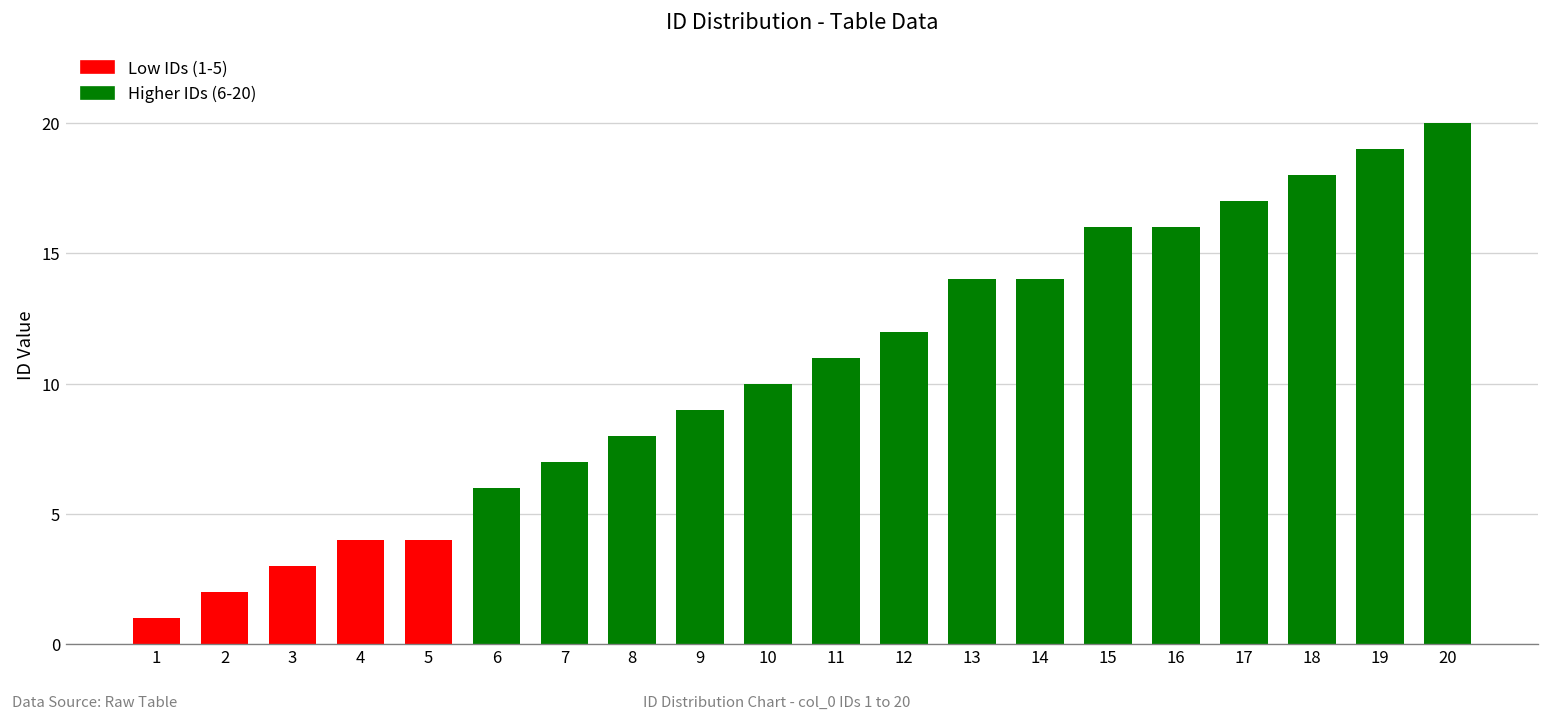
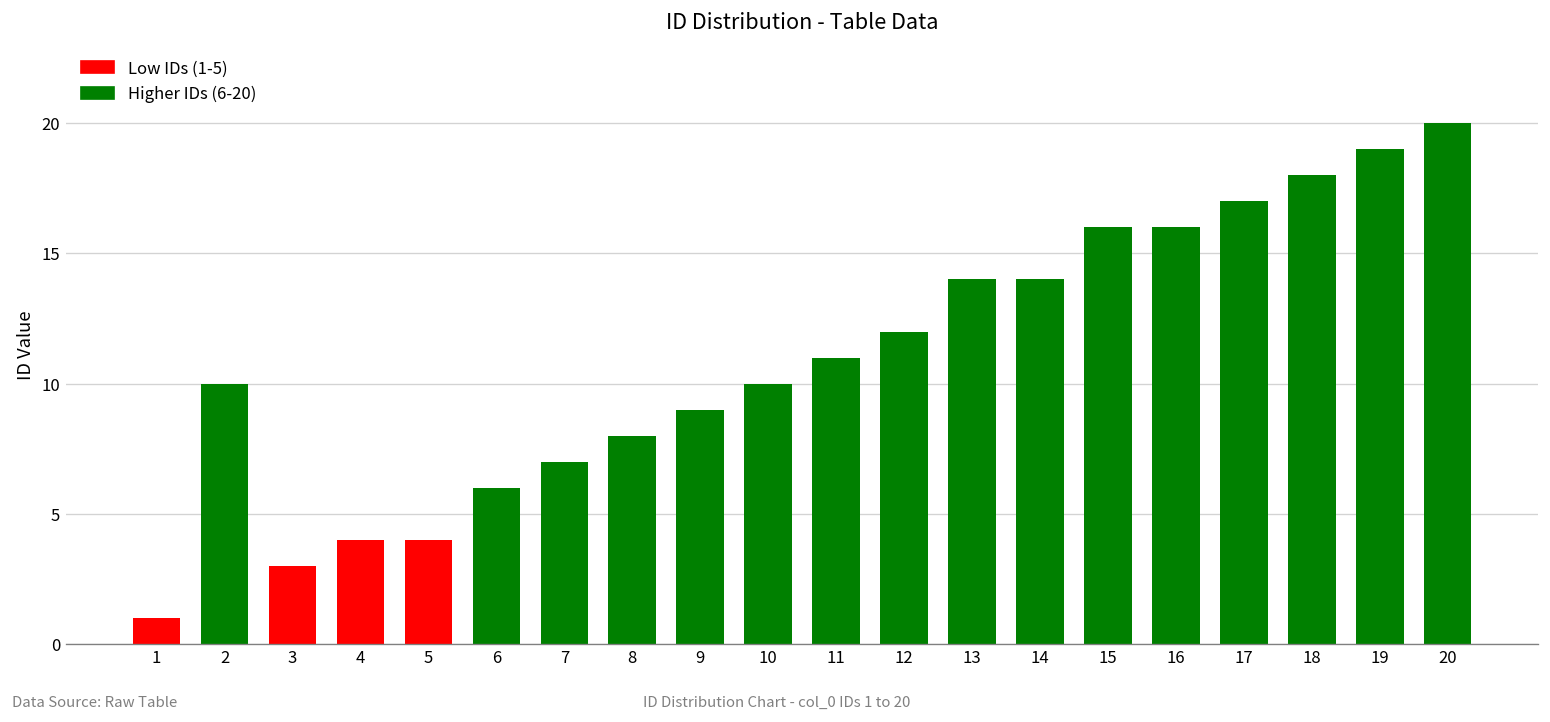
  {
    "1": 1,
-   "2": 2,
+   "2": 10,
    "3": 3,
    "4": 4,
    "5": 4,
    "6": 6,
    "7": 7,
    "8": 8,
    "9": 9,
    "10": 10,
    "11": 11,
    "12": 12,
    "13": 14,
    "14": 14,
    "15": 16,
    "16": 16,
    "17": 17,
    "18": 18,
    "19": 19,
    "20": 20
  }
